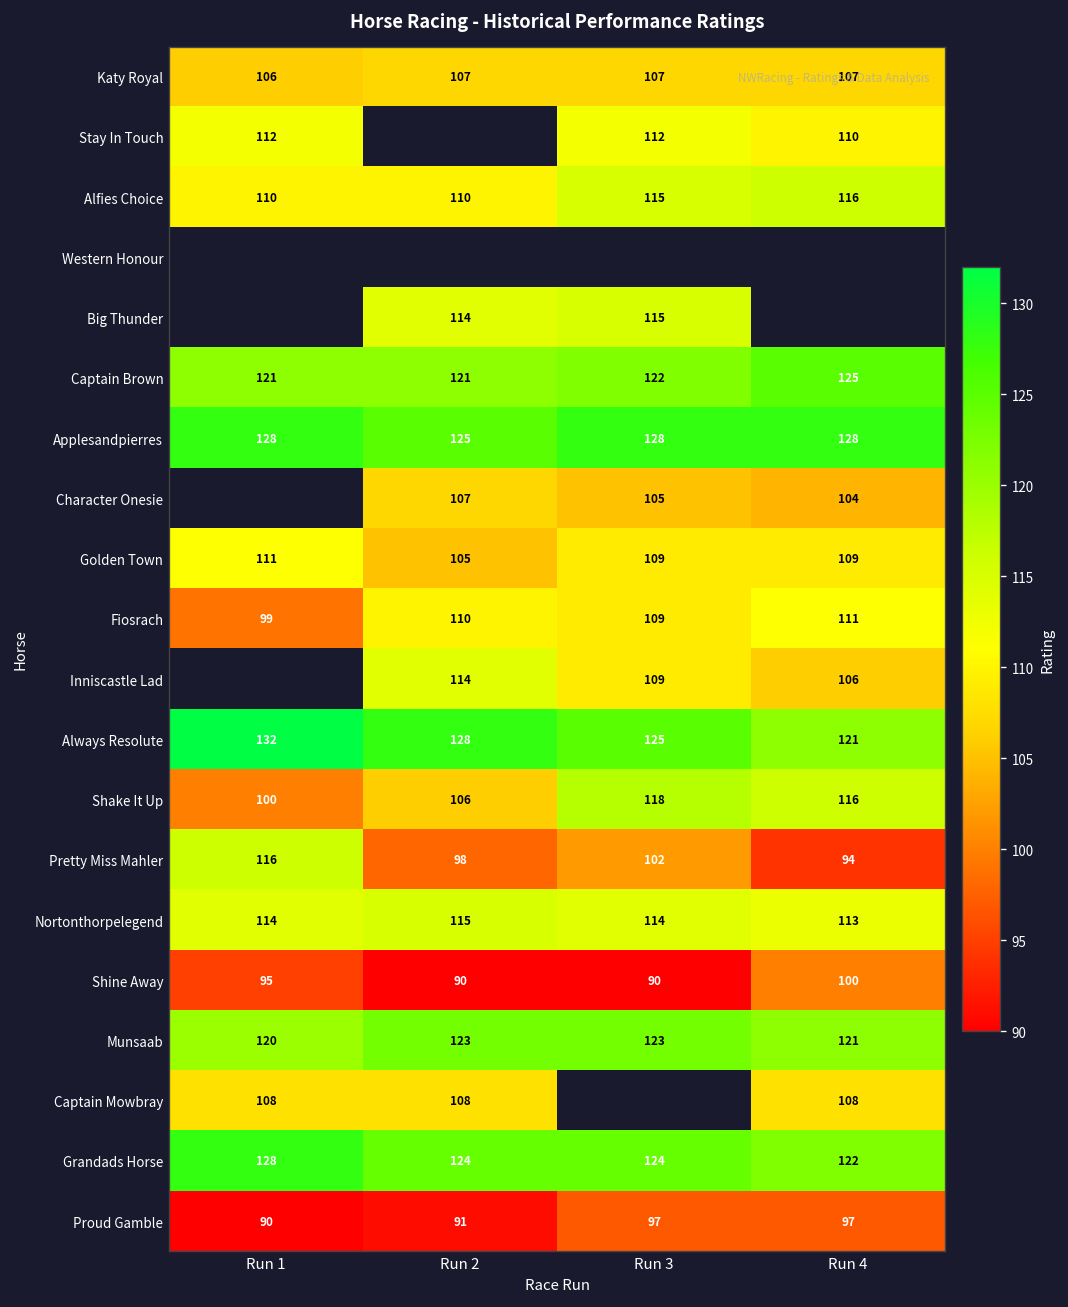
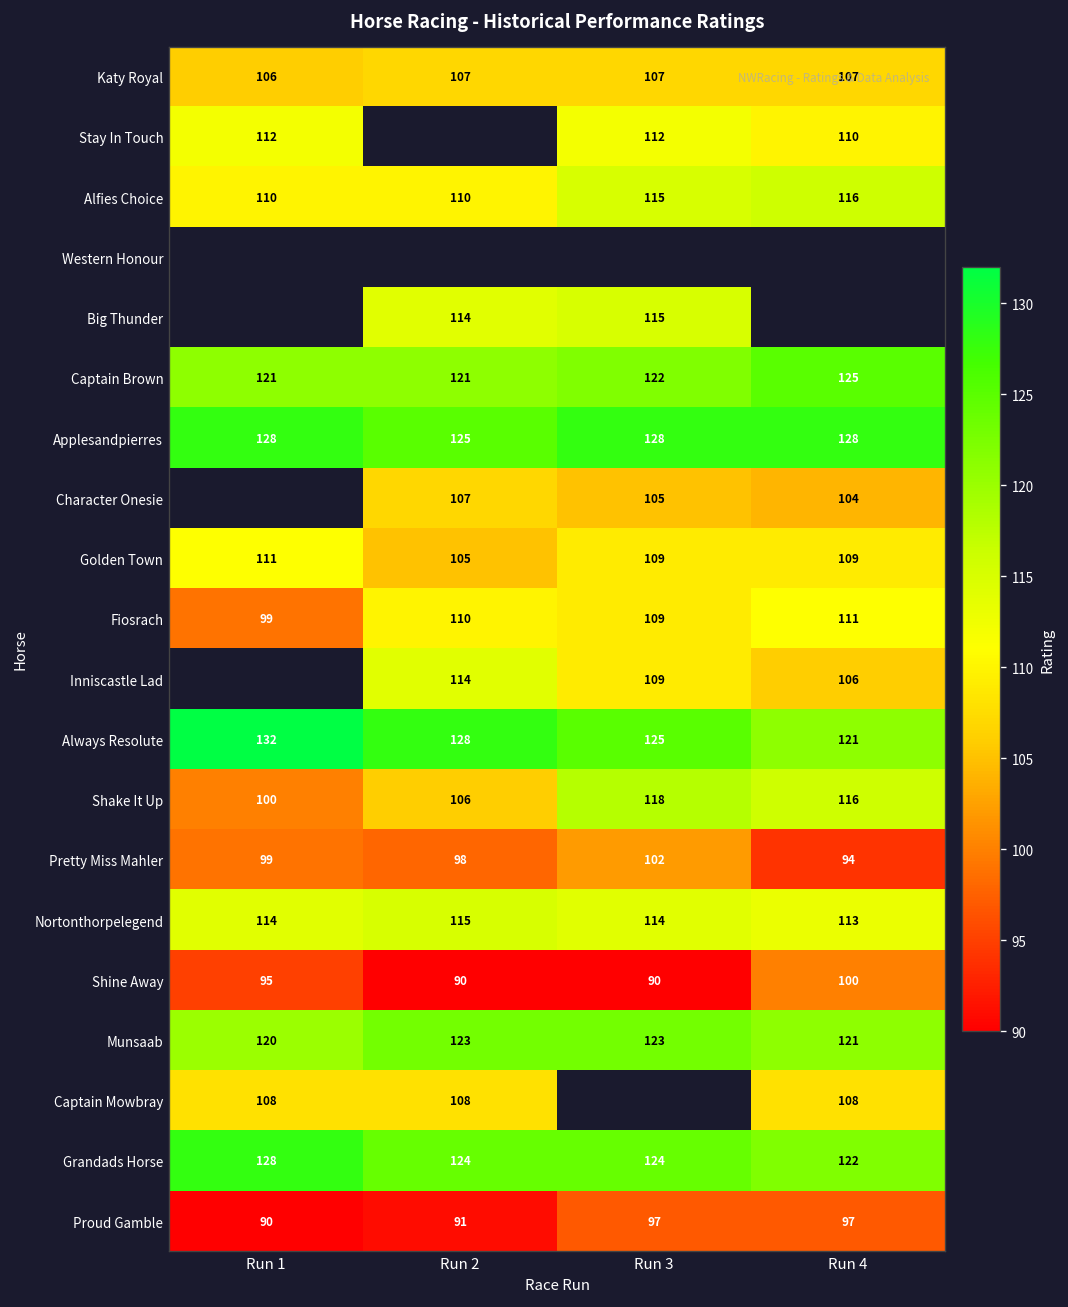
  {
    "Katy Royal": {
      "Run 1": 106,
      "Run 2": 107,
      "Run 3": 107
    },
    "Stay In Touch": {
      "Run 1": 112,
      "Run 3": 112,
      "Run 4": 110
    },
    "Alfies Choice": {
      "Run 1": 110,
      "Run 2": 110,
      "Run 3": 115,
      "Run 4": 116
    },
    "Big Thunder": {
      "Run 2": 114,
      "Run 3": 115
    },
    "Captain Brown": {
      "Run 1": 121,
      "Run 2": 121,
      "Run 3": 122,
      "Run 4": 125
    },
    "Applesandpierres": {
      "Run 1": 128,
      "Run 2": 125,
      "Run 3": 128,
      "Run 4": 128
    },
    "Character Onesie": {
      "Run 2": 107,
      "Run 3": 105,
      "Run 4": 104
    },
    "Golden Town": {
      "Run 1": 111,
      "Run 2": 105,
      "Run 3": 109,
      "Run 4": 109
    },
    "Fiosrach": {
      "Run 1": 99,
      "Run 2": 110,
      "Run 3": 109,
      "Run 4": 111
    },
    "Inniscastle Lad": {
      "Run 2": 114,
      "Run 3": 109,
      "Run 4": 106
    },
    "Always Resolute": {
      "Run 1": 132,
      "Run 2": 128,
      "Run 3": 125,
      "Run 4": 121
    },
    "Shake It Up": {
      "Run 1": 100,
      "Run 2": 106,
      "Run 3": 118,
      "Run 4": 116
    },
    "Pretty Miss Mahler": {
-     "Run 1": 116,
+     "Run 1": 99,
      "Run 2": 98,
      "Run 3": 102,
      "Run 4": 94
    },
    "Nortonthorpelegend": {
      "Run 1": 114,
      "Run 2": 115,
      "Run 3": 114,
      "Run 4": 113
    },
    "Shine Away": {
      "Run 1": 95,
      "Run 2": 90,
      "Run 3": 90,
      "Run 4": 100
    },
    "Munsaab": {
      "Run 1": 120,
      "Run 2": 123,
      "Run 3": 123,
      "Run 4": 121
    },
    "Captain Mowbray": {
      "Run 1": 108,
      "Run 2": 108,
      "Run 4": 108
    },
    "Grandads Horse": {
      "Run 1": 128,
      "Run 2": 124,
      "Run 3": 124,
      "Run 4": 122
    },
    "Proud Gamble": {
      "Run 1": 90,
      "Run 2": 91,
      "Run 3": 97,
      "Run 4": 97
    }
  }
